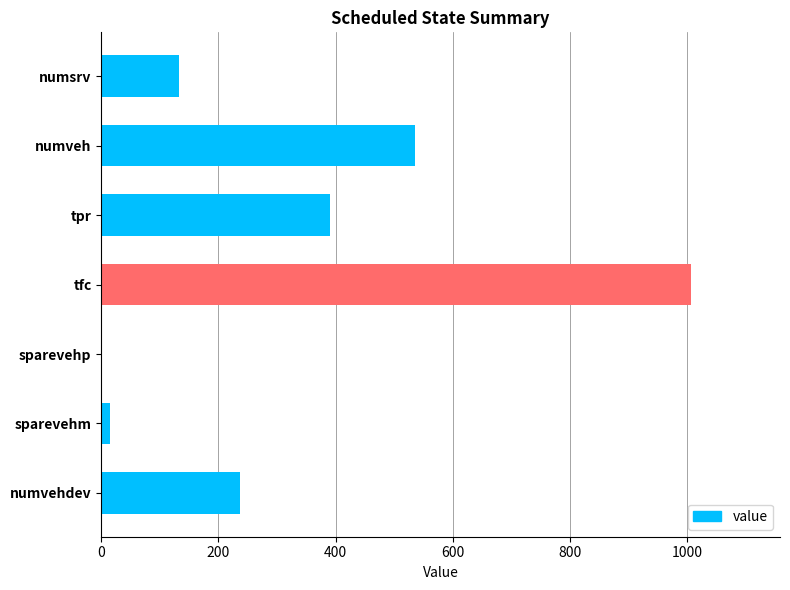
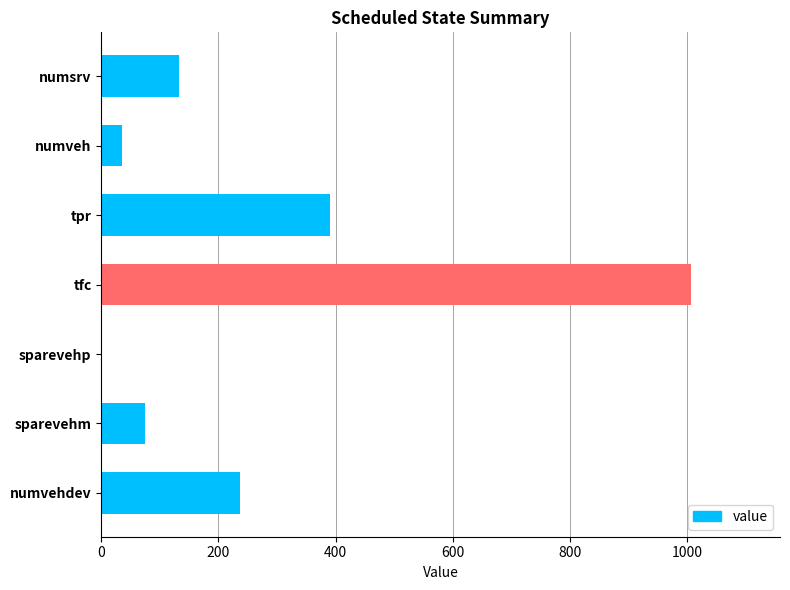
  {
    "numsrv": 130,
-   "numveh": 540,
+   "numveh": 40,
    "tpr": 390,
    "tfc": 1010,
    "sparevehp": 0,
-   "sparevehm": 20,
+   "sparevehm": 70,
    "numvehdev": 240
  }
